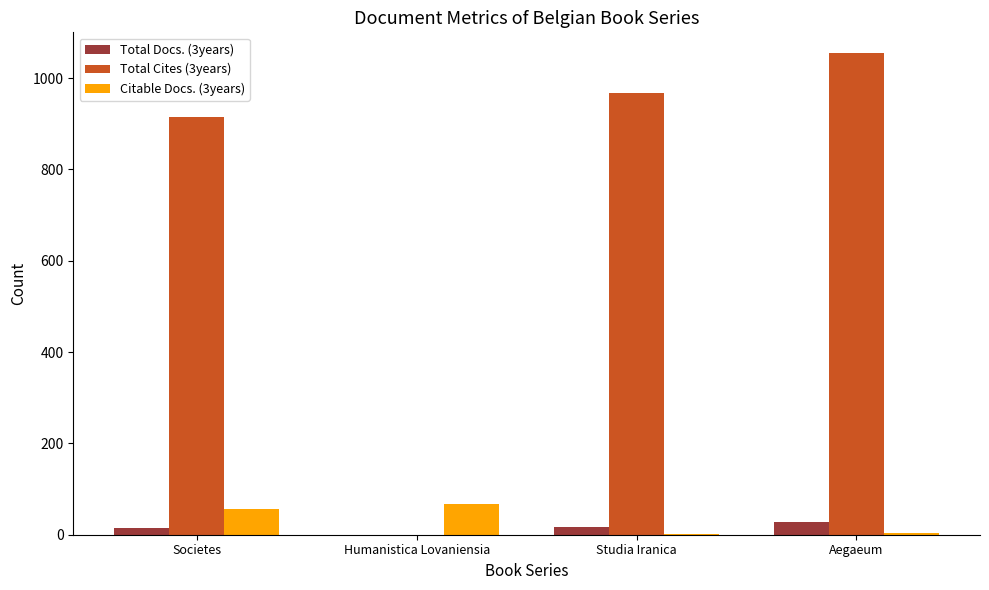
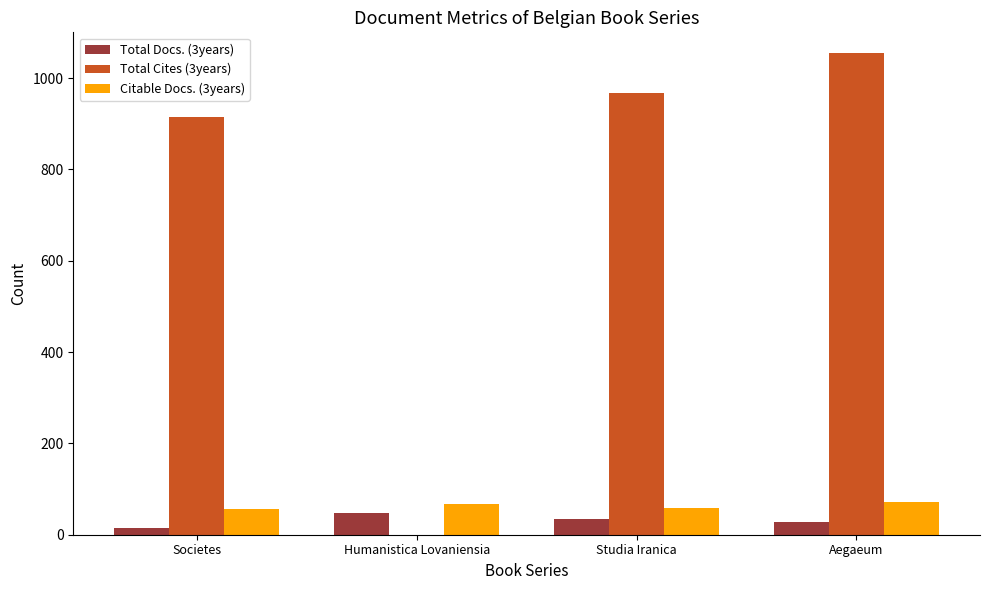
  {
    "Total Docs. (3years)": {
      "Societes": 20,
-     "Humanistica Lovaniensia": 0,
-     "Studia Iranica": 20,
+     "Humanistica Lovaniensia": 50,
+     "Studia Iranica": 40,
      "Aegaeum": 30
    },
    "Total Cites (3years)": {
      "Societes": 920,
      "Humanistica Lovaniensia": 0,
      "Studia Iranica": 970,
      "Aegaeum": 1060
    },
    "Citable Docs. (3years)": {
      "Societes": 60,
      "Humanistica Lovaniensia": 70,
-     "Studia Iranica": 0,
-     "Aegaeum": 0
+     "Studia Iranica": 60,
+     "Aegaeum": 70
    }
  }
